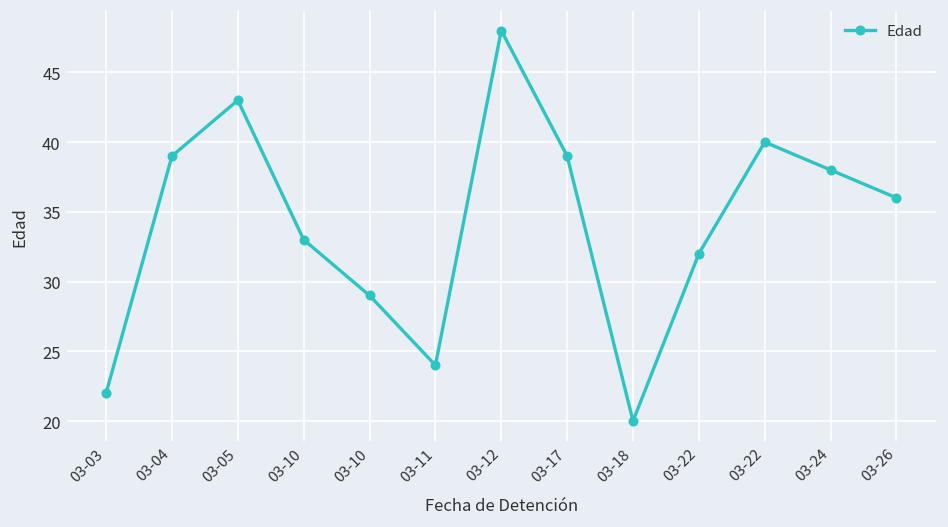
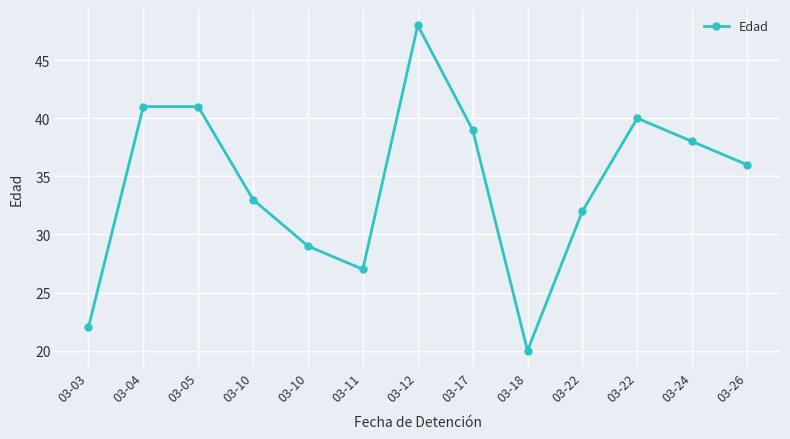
  {
    "03-03": 22,
-   "03-04": 39,
-   "03-05": 43,
-   "03-11": 24,
+   "03-04": 41,
+   "03-05": 41,
+   "03-11": 27,
    "03-12": 48,
    "03-17": 39,
    "03-18": 20,
    "03-24": 38,
    "03-26": 36
  }
